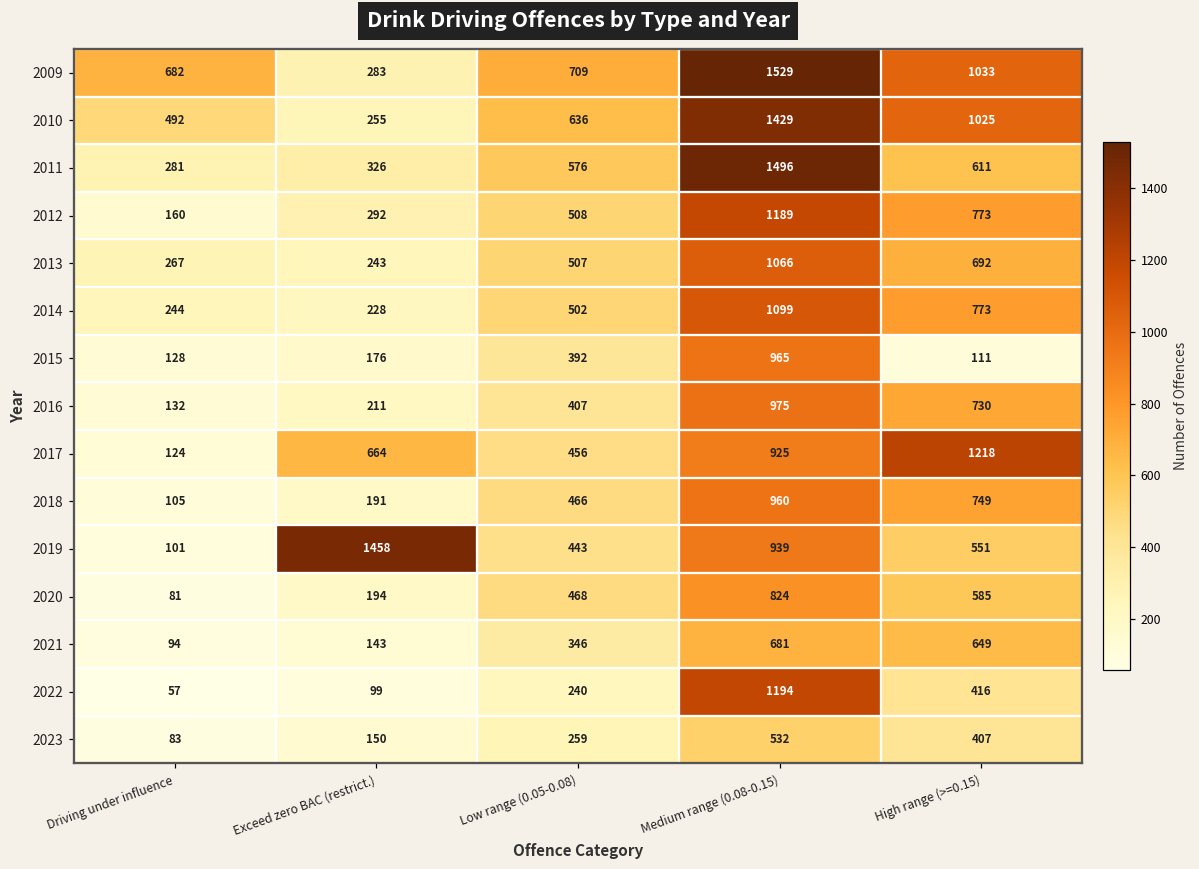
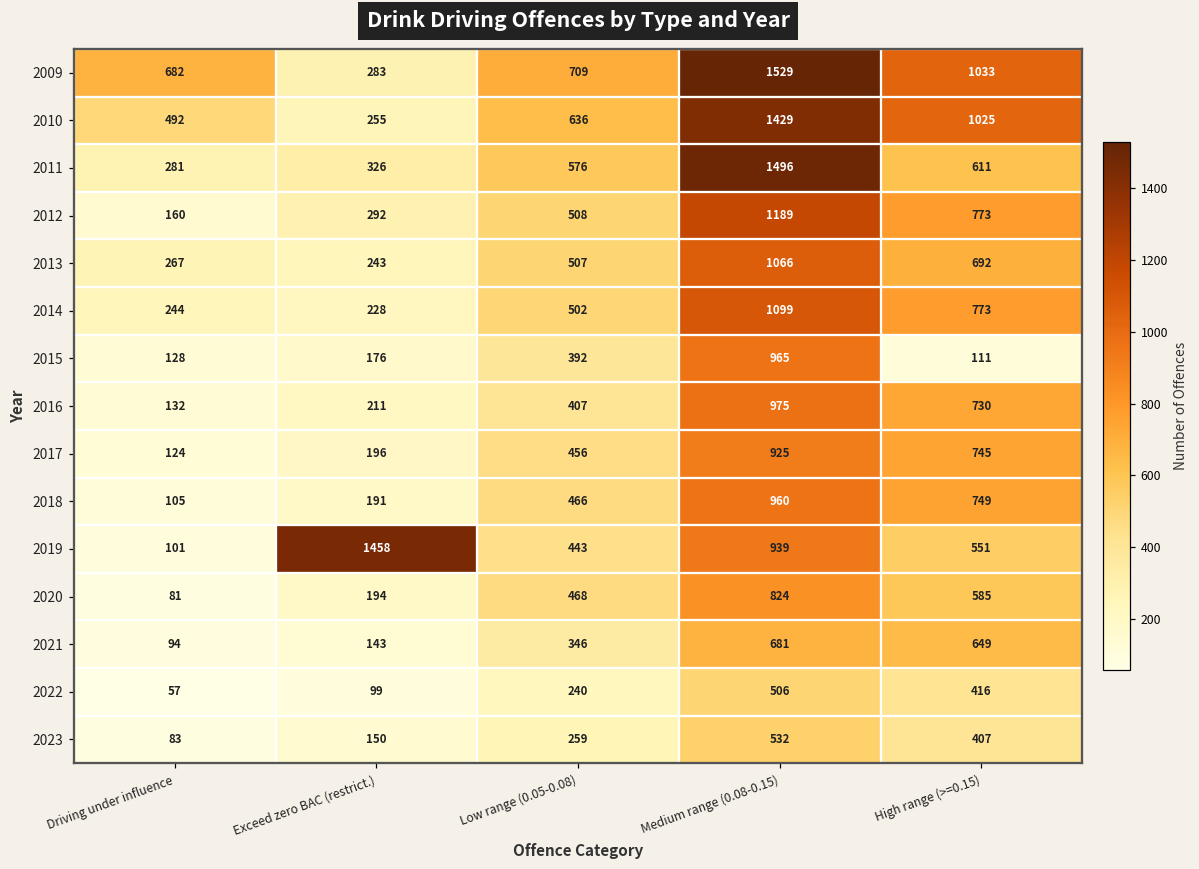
  {
    "2009": {
      "Driving under influence": 682,
      "Exceed zero BAC (restrict.)": 283,
      "Low range (0.05-0.08)": 709,
      "Medium range (0.08-0.15)": 1529,
      "High range (>=0.15)": 1033
    },
    "2010": {
      "Driving under influence": 492,
      "Exceed zero BAC (restrict.)": 255,
      "Low range (0.05-0.08)": 636,
      "Medium range (0.08-0.15)": 1429,
      "High range (>=0.15)": 1025
    },
    "2011": {
      "Driving under influence": 281,
      "Exceed zero BAC (restrict.)": 326,
      "Low range (0.05-0.08)": 576,
      "Medium range (0.08-0.15)": 1496,
      "High range (>=0.15)": 611
    },
    "2012": {
      "Driving under influence": 160,
      "Exceed zero BAC (restrict.)": 292,
      "Low range (0.05-0.08)": 508,
      "Medium range (0.08-0.15)": 1189,
      "High range (>=0.15)": 773
    },
    "2013": {
      "Driving under influence": 267,
      "Exceed zero BAC (restrict.)": 243,
      "Low range (0.05-0.08)": 507,
      "Medium range (0.08-0.15)": 1066,
      "High range (>=0.15)": 692
    },
    "2014": {
      "Driving under influence": 244,
      "Exceed zero BAC (restrict.)": 228,
      "Low range (0.05-0.08)": 502,
      "Medium range (0.08-0.15)": 1099,
      "High range (>=0.15)": 773
    },
    "2015": {
      "Driving under influence": 128,
      "Exceed zero BAC (restrict.)": 176,
      "Low range (0.05-0.08)": 392,
      "Medium range (0.08-0.15)": 965,
      "High range (>=0.15)": 111
    },
    "2016": {
      "Driving under influence": 132,
      "Exceed zero BAC (restrict.)": 211,
      "Low range (0.05-0.08)": 407,
      "Medium range (0.08-0.15)": 975,
      "High range (>=0.15)": 730
    },
    "2017": {
      "Driving under influence": 124,
-     "Exceed zero BAC (restrict.)": 664,
+     "Exceed zero BAC (restrict.)": 196,
      "Low range (0.05-0.08)": 456,
      "Medium range (0.08-0.15)": 925,
-     "High range (>=0.15)": 1218
+     "High range (>=0.15)": 745
    },
    "2018": {
      "Driving under influence": 105,
      "Exceed zero BAC (restrict.)": 191,
      "Low range (0.05-0.08)": 466,
      "Medium range (0.08-0.15)": 960,
      "High range (>=0.15)": 749
    },
    "2019": {
      "Driving under influence": 101,
      "Exceed zero BAC (restrict.)": 1458,
      "Low range (0.05-0.08)": 443,
      "Medium range (0.08-0.15)": 939,
      "High range (>=0.15)": 551
    },
    "2020": {
      "Driving under influence": 81,
      "Exceed zero BAC (restrict.)": 194,
      "Low range (0.05-0.08)": 468,
      "Medium range (0.08-0.15)": 824,
      "High range (>=0.15)": 585
    },
    "2021": {
      "Driving under influence": 94,
      "Exceed zero BAC (restrict.)": 143,
      "Low range (0.05-0.08)": 346,
      "Medium range (0.08-0.15)": 681,
      "High range (>=0.15)": 649
    },
    "2022": {
      "Driving under influence": 57,
      "Exceed zero BAC (restrict.)": 99,
      "Low range (0.05-0.08)": 240,
-     "Medium range (0.08-0.15)": 1194,
+     "Medium range (0.08-0.15)": 506,
      "High range (>=0.15)": 416
    },
    "2023": {
      "Driving under influence": 83,
      "Exceed zero BAC (restrict.)": 150,
      "Low range (0.05-0.08)": 259,
      "Medium range (0.08-0.15)": 532,
      "High range (>=0.15)": 407
    }
  }
